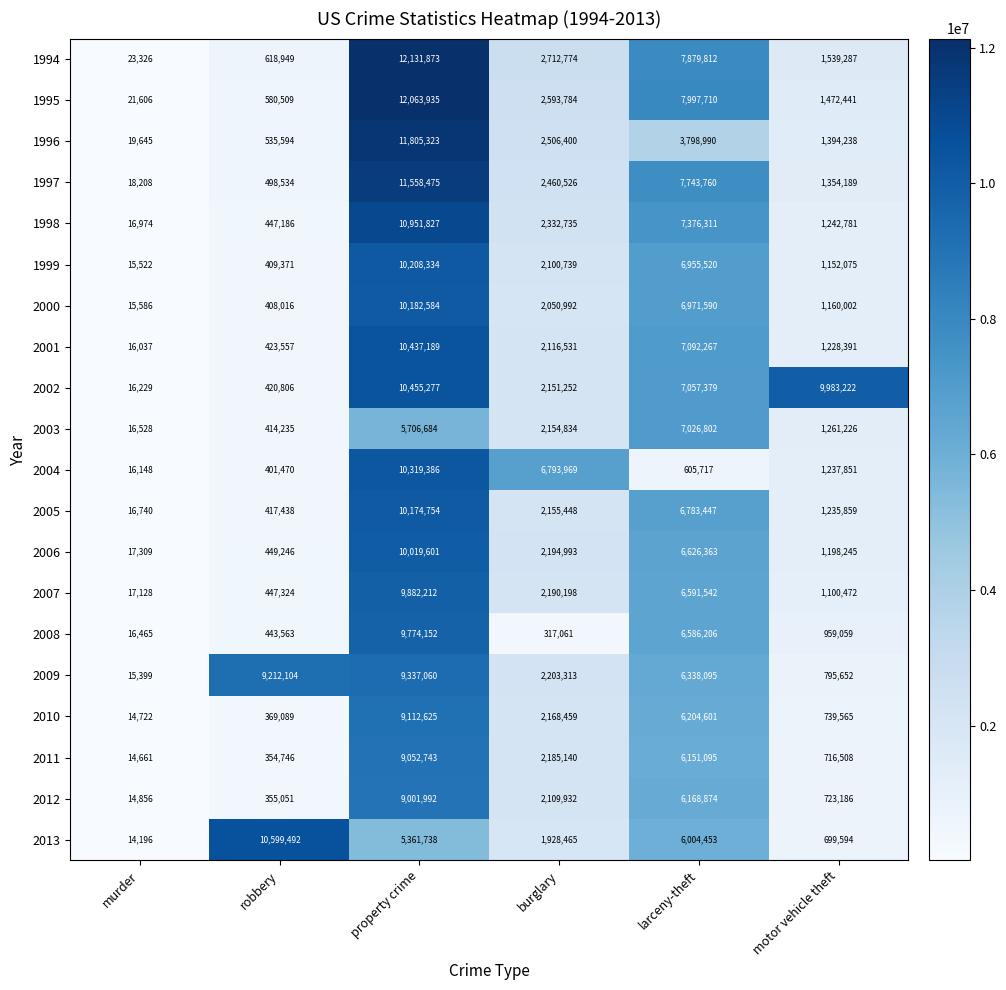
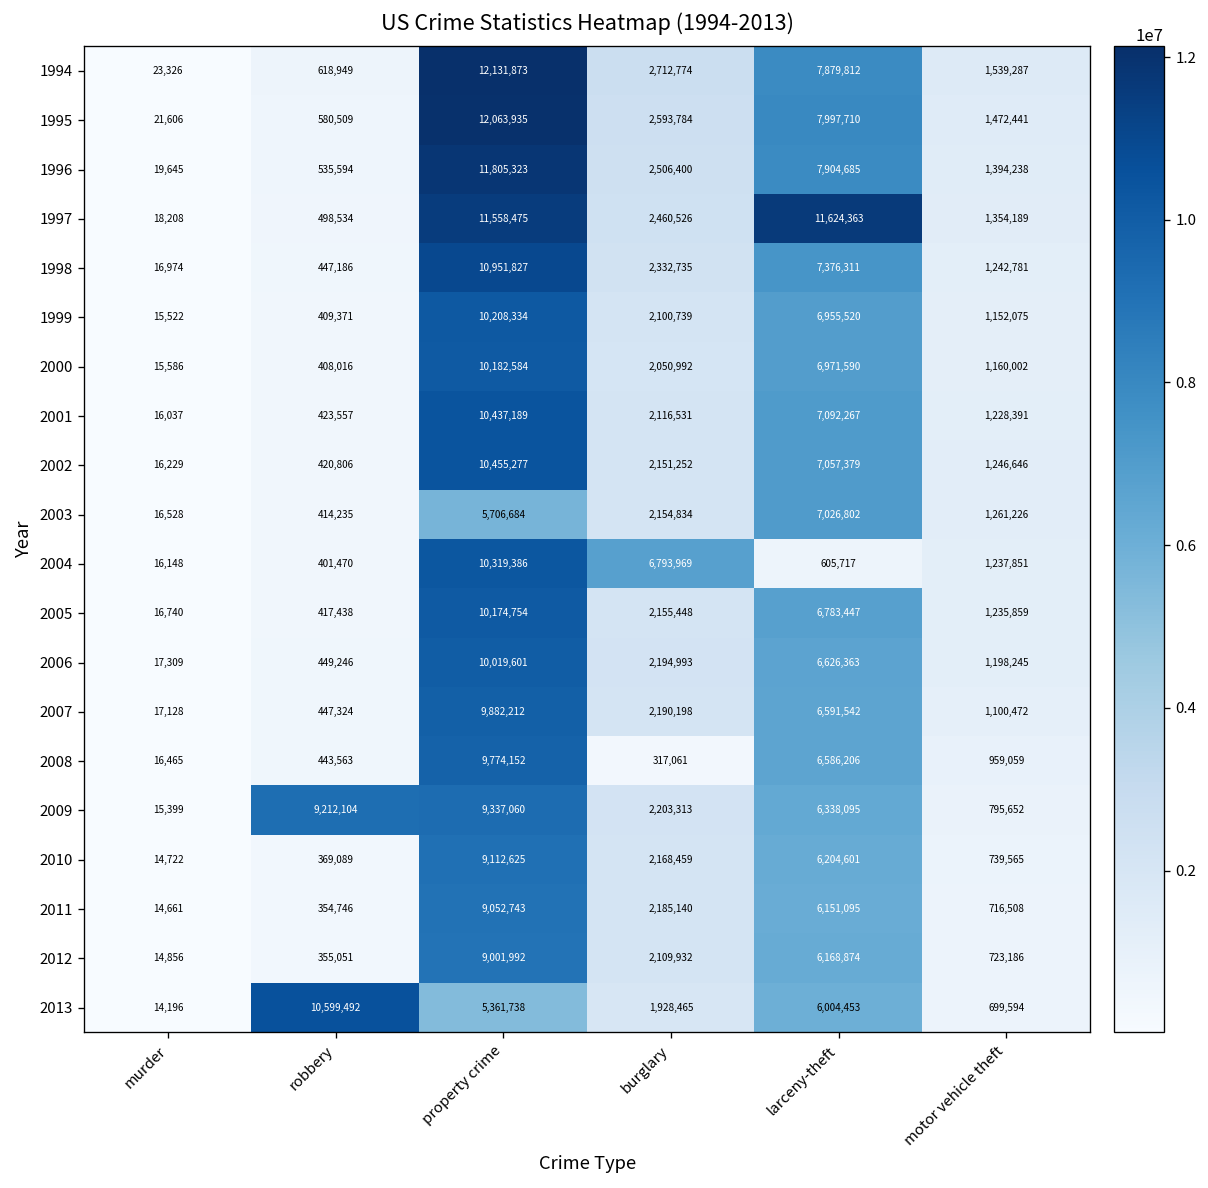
  {
    "1994": {
      "murder": "23,326",
      "robbery": "618,949",
      "property crime": "12,131,873",
      "burglary": "2,712,774",
      "larceny-theft": "7,879,812",
      "motor vehicle theft": "1,539,287"
    },
    "1995": {
      "murder": "21,606",
      "robbery": "580,509",
      "property crime": "12,063,935",
      "burglary": "2,593,784",
      "larceny-theft": "7,997,710",
      "motor vehicle theft": "1,472,441"
    },
    "1996": {
      "murder": "19,645",
      "robbery": "535,594",
      "property crime": "11,805,323",
      "burglary": "2,506,400",
-     "larceny-theft": "3,798,990",
+     "larceny-theft": "7,904,685",
      "motor vehicle theft": "1,394,238"
    },
    "1997": {
      "murder": "18,208",
      "robbery": "498,534",
      "property crime": "11,558,475",
      "burglary": "2,460,526",
-     "larceny-theft": "7,743,760",
+     "larceny-theft": "11,624,363",
      "motor vehicle theft": "1,354,189"
    },
    "1998": {
      "murder": "16,974",
      "robbery": "447,186",
      "property crime": "10,951,827",
      "burglary": "2,332,735",
      "larceny-theft": "7,376,311",
      "motor vehicle theft": "1,242,781"
    },
    "1999": {
      "murder": "15,522",
      "robbery": "409,371",
      "property crime": "10,208,334",
      "burglary": "2,100,739",
      "larceny-theft": "6,955,520",
      "motor vehicle theft": "1,152,075"
    },
    "2000": {
      "murder": "15,586",
      "robbery": "408,016",
      "property crime": "10,182,584",
      "burglary": "2,050,992",
      "larceny-theft": "6,971,590",
      "motor vehicle theft": "1,160,002"
    },
    "2001": {
      "murder": "16,037",
      "robbery": "423,557",
      "property crime": "10,437,189",
      "burglary": "2,116,531",
      "larceny-theft": "7,092,267",
      "motor vehicle theft": "1,228,391"
    },
    "2002": {
      "murder": "16,229",
      "robbery": "420,806",
      "property crime": "10,455,277",
      "burglary": "2,151,252",
      "larceny-theft": "7,057,379",
-     "motor vehicle theft": "9,983,222"
+     "motor vehicle theft": "1,246,646"
    },
    "2003": {
      "murder": "16,528",
      "robbery": "414,235",
      "property crime": "5,706,684",
      "burglary": "2,154,834",
      "larceny-theft": "7,026,802",
      "motor vehicle theft": "1,261,226"
    },
    "2004": {
      "murder": "16,148",
      "robbery": "401,470",
      "property crime": "10,319,386",
      "burglary": "6,793,969",
      "larceny-theft": "605,717",
      "motor vehicle theft": "1,237,851"
    },
    "2005": {
      "murder": "16,740",
      "robbery": "417,438",
      "property crime": "10,174,754",
      "burglary": "2,155,448",
      "larceny-theft": "6,783,447",
      "motor vehicle theft": "1,235,859"
    },
    "2006": {
      "murder": "17,309",
      "robbery": "449,246",
      "property crime": "10,019,601",
      "burglary": "2,194,993",
      "larceny-theft": "6,626,363",
      "motor vehicle theft": "1,198,245"
    },
    "2007": {
      "murder": "17,128",
      "robbery": "447,324",
      "property crime": "9,882,212",
      "burglary": "2,190,198",
      "larceny-theft": "6,591,542",
      "motor vehicle theft": "1,100,472"
    },
    "2008": {
      "murder": "16,465",
      "robbery": "443,563",
      "property crime": "9,774,152",
      "burglary": "317,061",
      "larceny-theft": "6,586,206",
      "motor vehicle theft": "959,059"
    },
    "2009": {
      "murder": "15,399",
      "robbery": "9,212,104",
      "property crime": "9,337,060",
      "burglary": "2,203,313",
      "larceny-theft": "6,338,095",
      "motor vehicle theft": "795,652"
    },
    "2010": {
      "murder": "14,722",
      "robbery": "369,089",
      "property crime": "9,112,625",
      "burglary": "2,168,459",
      "larceny-theft": "6,204,601",
      "motor vehicle theft": "739,565"
    },
    "2011": {
      "murder": "14,661",
      "robbery": "354,746",
      "property crime": "9,052,743",
      "burglary": "2,185,140",
      "larceny-theft": "6,151,095",
      "motor vehicle theft": "716,508"
    },
    "2012": {
      "murder": "14,856",
      "robbery": "355,051",
      "property crime": "9,001,992",
      "burglary": "2,109,932",
      "larceny-theft": "6,168,874",
      "motor vehicle theft": "723,186"
    },
    "2013": {
      "murder": "14,196",
      "robbery": "10,599,492",
      "property crime": "5,361,738",
      "burglary": "1,928,465",
      "larceny-theft": "6,004,453",
      "motor vehicle theft": "699,594"
    }
  }
